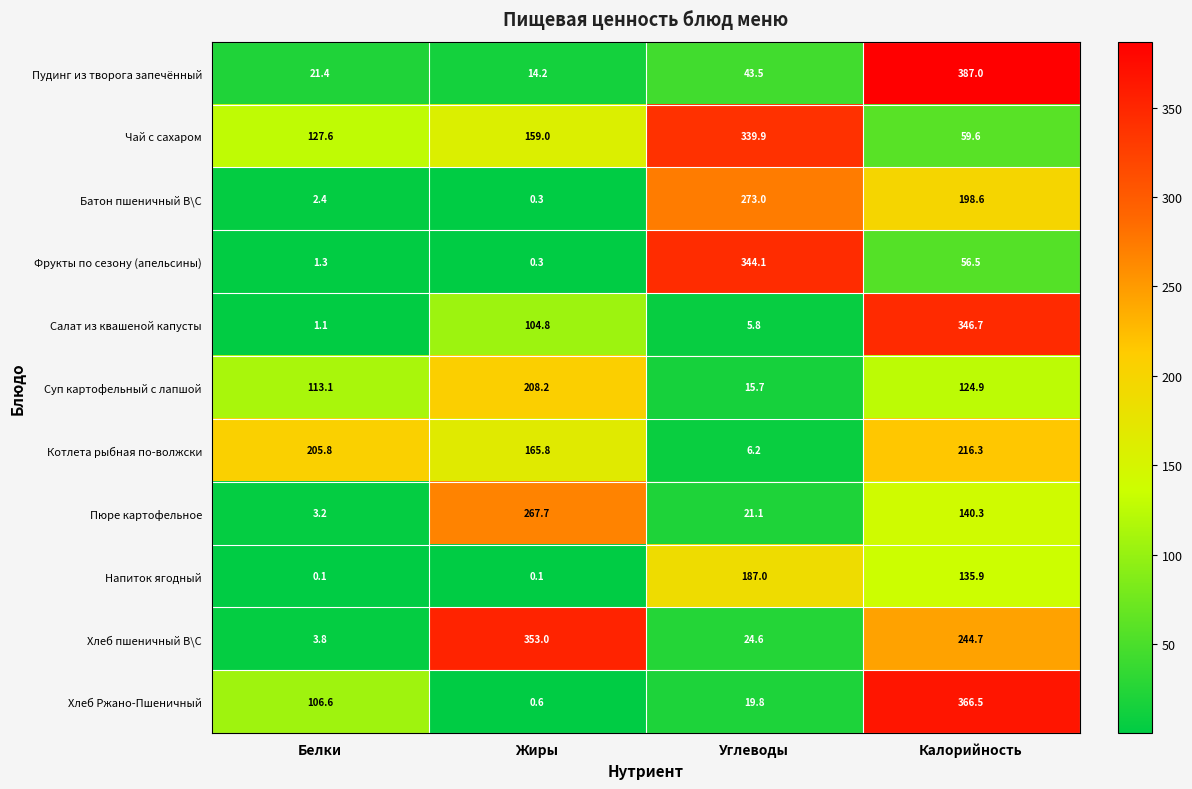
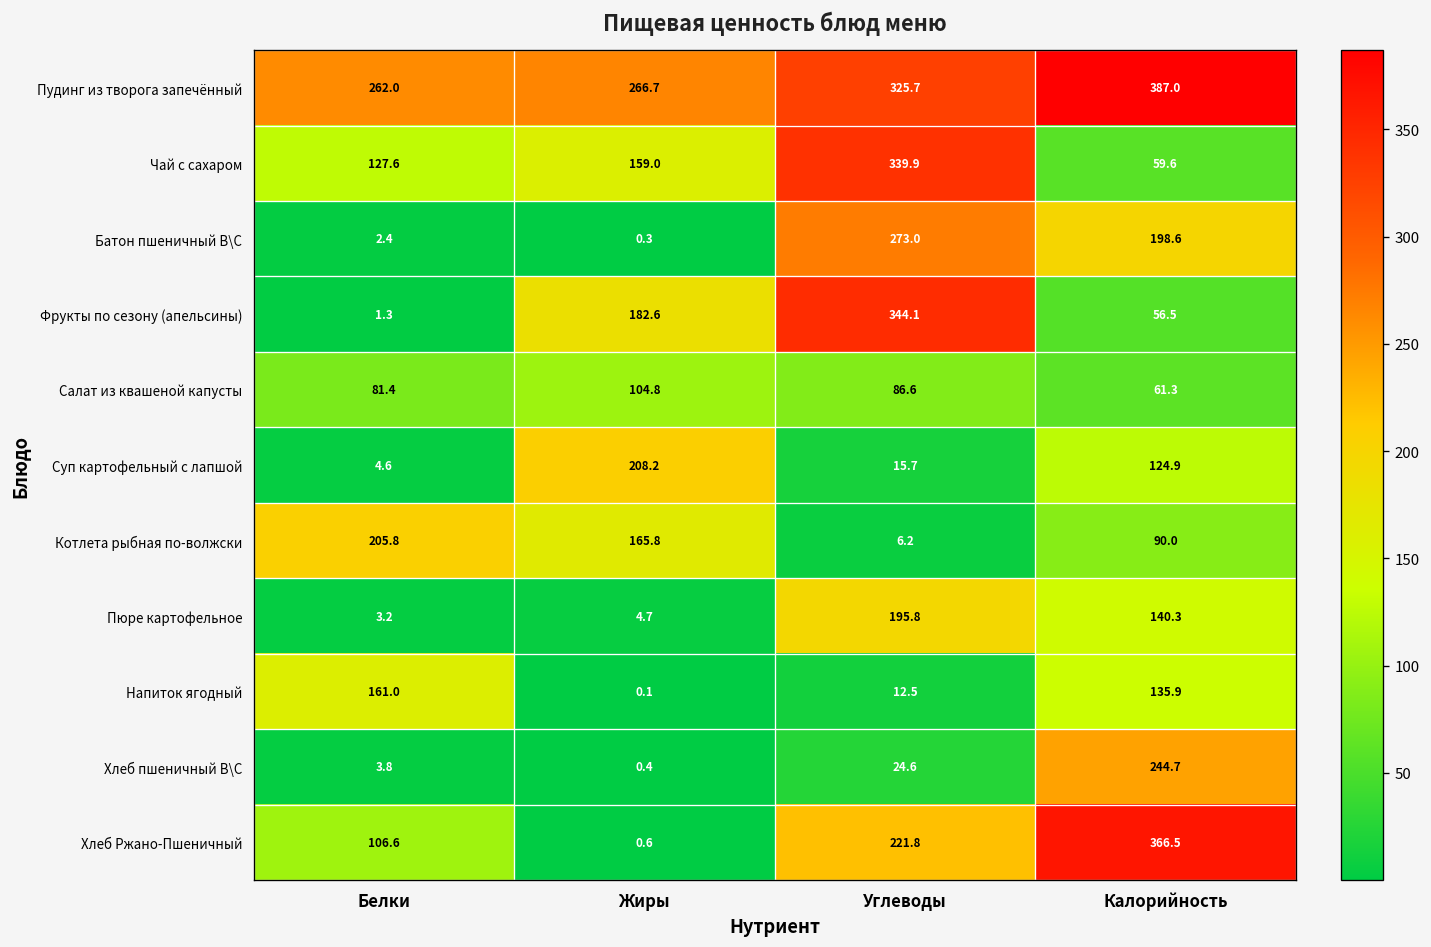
  {
    "Пудинг из творога запечённый": {
-     "Белки": 21.4,
-     "Жиры": 14.2,
-     "Углеводы": 43.5,
+     "Белки": 262.0,
+     "Жиры": 266.7,
+     "Углеводы": 325.7,
      "Калорийность": 387.0
    },
    "Чай с сахаром": {
      "Белки": 127.6,
      "Жиры": 159.0,
      "Углеводы": 339.9,
      "Калорийность": 59.6
    },
    "Батон пшеничный В\\С": {
      "Белки": 2.4,
      "Жиры": 0.3,
      "Углеводы": 273.0,
      "Калорийность": 198.6
    },
    "Фрукты по сезону (апельсины)": {
      "Белки": 1.3,
-     "Жиры": 0.3,
+     "Жиры": 182.6,
      "Углеводы": 344.1,
      "Калорийность": 56.5
    },
    "Салат из квашеной капусты": {
-     "Белки": 1.1,
+     "Белки": 81.4,
      "Жиры": 104.8,
-     "Углеводы": 5.8,
-     "Калорийность": 346.7
+     "Углеводы": 86.6,
+     "Калорийность": 61.3
    },
    "Суп картофельный с лапшой": {
-     "Белки": 113.1,
+     "Белки": 4.6,
      "Жиры": 208.2,
      "Углеводы": 15.7,
      "Калорийность": 124.9
    },
    "Котлета рыбная по-волжски": {
      "Белки": 205.8,
      "Жиры": 165.8,
      "Углеводы": 6.2,
-     "Калорийность": 216.3
+     "Калорийность": 90.0
    },
    "Пюре картофельное": {
      "Белки": 3.2,
-     "Жиры": 267.7,
-     "Углеводы": 21.1,
+     "Жиры": 4.7,
+     "Углеводы": 195.8,
      "Калорийность": 140.3
    },
    "Напиток ягодный": {
-     "Белки": 0.1,
+     "Белки": 161.0,
      "Жиры": 0.1,
-     "Углеводы": 187.0,
+     "Углеводы": 12.5,
      "Калорийность": 135.9
    },
    "Хлеб пшеничный В\\С": {
      "Белки": 3.8,
-     "Жиры": 353.0,
+     "Жиры": 0.4,
      "Углеводы": 24.6,
      "Калорийность": 244.7
    },
    "Хлеб Ржано-Пшеничный": {
      "Белки": 106.6,
      "Жиры": 0.6,
-     "Углеводы": 19.8,
+     "Углеводы": 221.8,
      "Калорийность": 366.5
    }
  }
